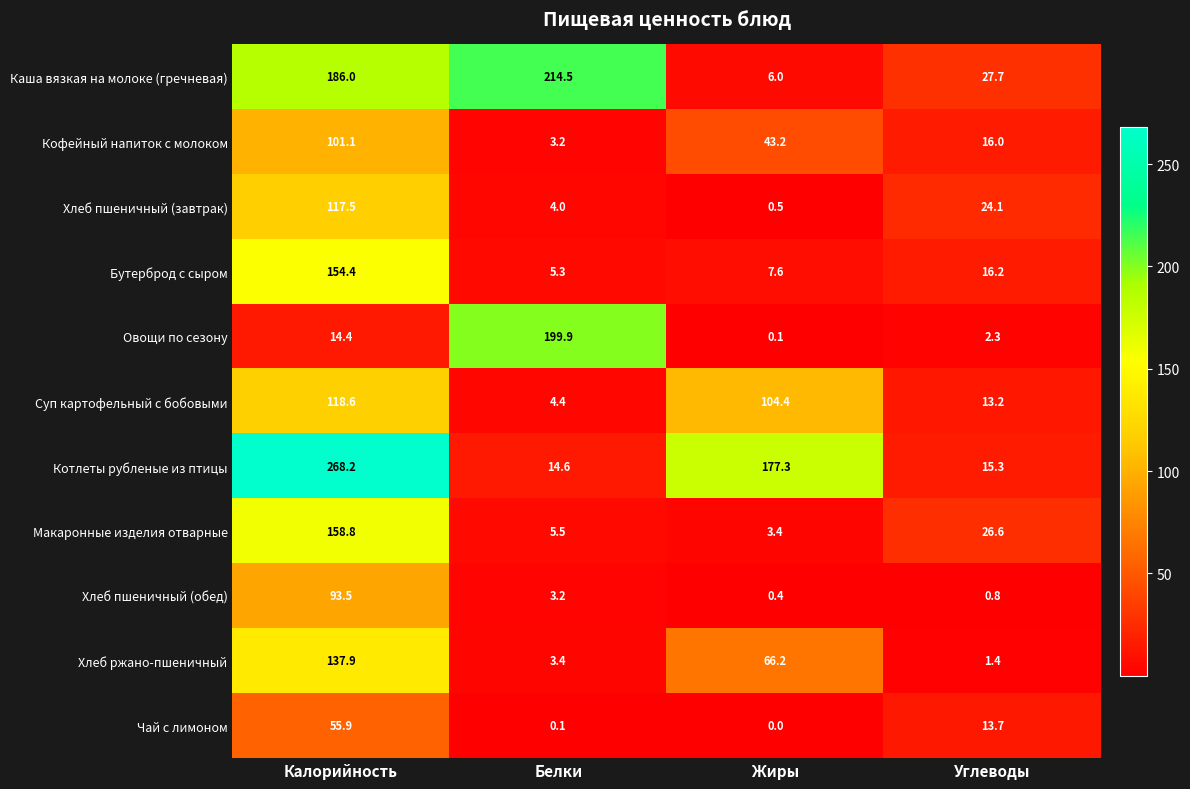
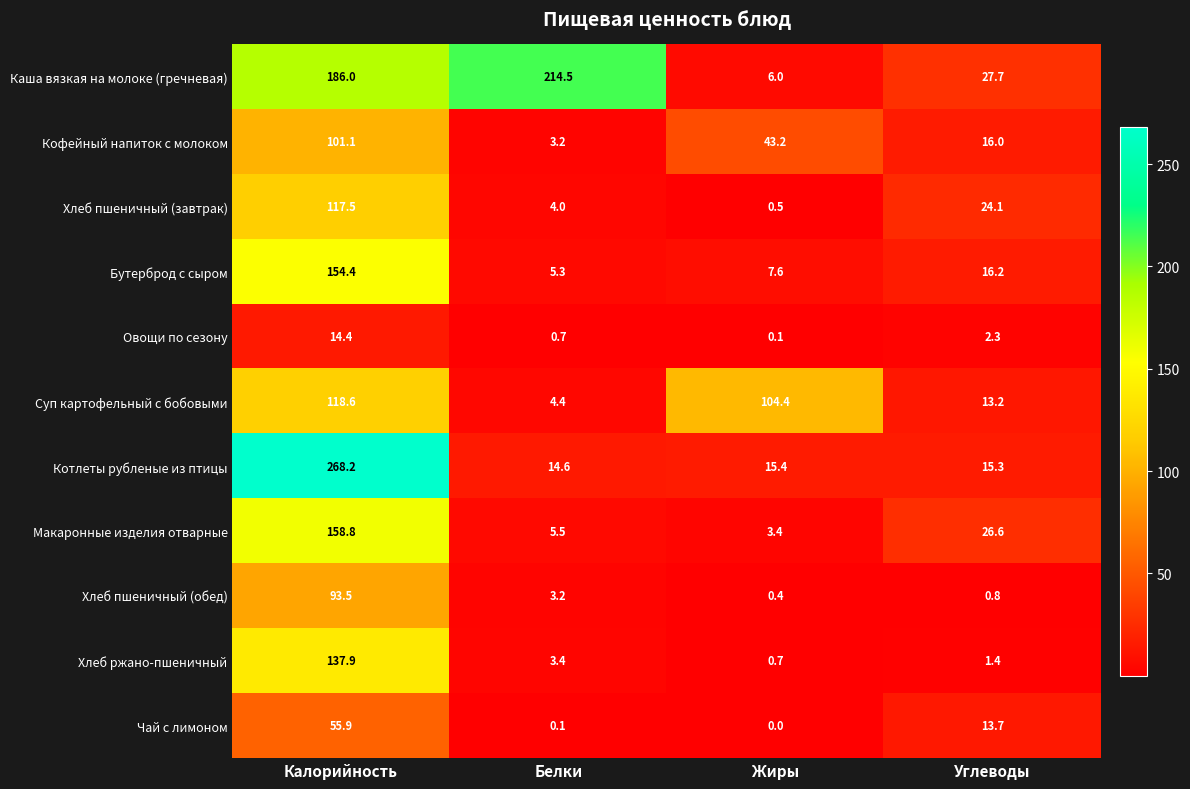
  {
    "Каша вязкая на молоке (гречневая)": {
      "Калорийность": 186.0,
      "Белки": 214.5,
      "Жиры": 6.0,
      "Углеводы": 27.7
    },
    "Кофейный напиток с молоком": {
      "Калорийность": 101.1,
      "Белки": 3.2,
      "Жиры": 43.2,
      "Углеводы": 16.0
    },
    "Хлеб пшеничный (завтрак)": {
      "Калорийность": 117.5,
      "Белки": 4.0,
      "Жиры": 0.5,
      "Углеводы": 24.1
    },
    "Бутерброд с сыром": {
      "Калорийность": 154.4,
      "Белки": 5.3,
      "Жиры": 7.6,
      "Углеводы": 16.2
    },
    "Овощи по сезону": {
      "Калорийность": 14.4,
-     "Белки": 199.9,
+     "Белки": 0.7,
      "Жиры": 0.1,
      "Углеводы": 2.3
    },
    "Суп картофельный с бобовыми": {
      "Калорийность": 118.6,
      "Белки": 4.4,
      "Жиры": 104.4,
      "Углеводы": 13.2
    },
    "Котлеты рубленые из птицы": {
      "Калорийность": 268.2,
      "Белки": 14.6,
-     "Жиры": 177.3,
+     "Жиры": 15.4,
      "Углеводы": 15.3
    },
    "Макаронные изделия отварные": {
      "Калорийность": 158.8,
      "Белки": 5.5,
      "Жиры": 3.4,
      "Углеводы": 26.6
    },
    "Хлеб пшеничный (обед)": {
      "Калорийность": 93.5,
      "Белки": 3.2,
      "Жиры": 0.4,
      "Углеводы": 0.8
    },
    "Хлеб ржано-пшеничный": {
      "Калорийность": 137.9,
      "Белки": 3.4,
-     "Жиры": 66.2,
+     "Жиры": 0.7,
      "Углеводы": 1.4
    },
    "Чай с лимоном": {
      "Калорийность": 55.9,
      "Белки": 0.1,
      "Жиры": 0.0,
      "Углеводы": 13.7
    }
  }
